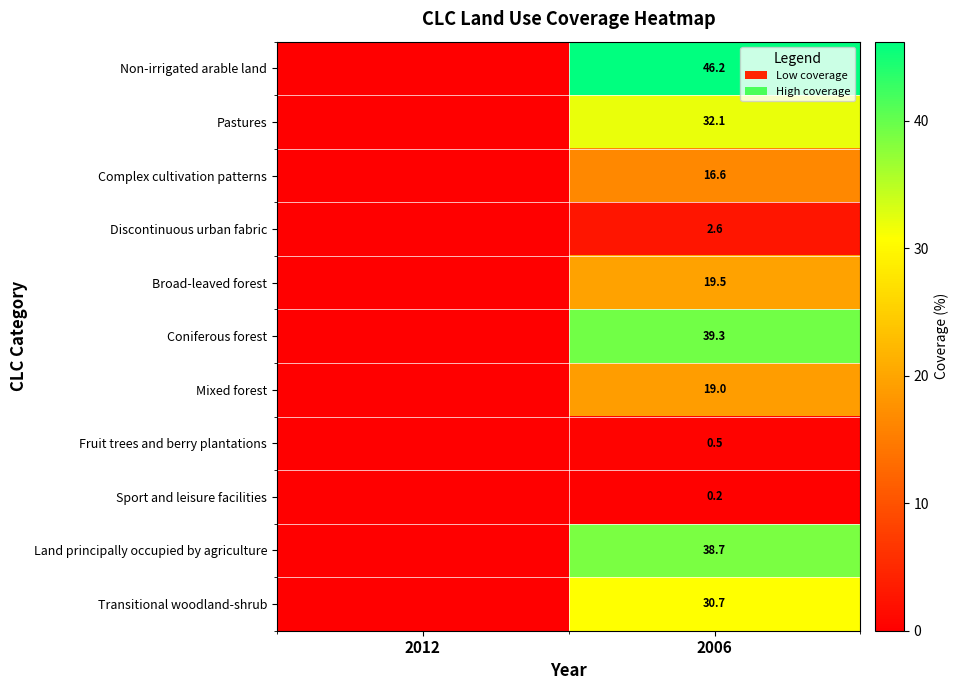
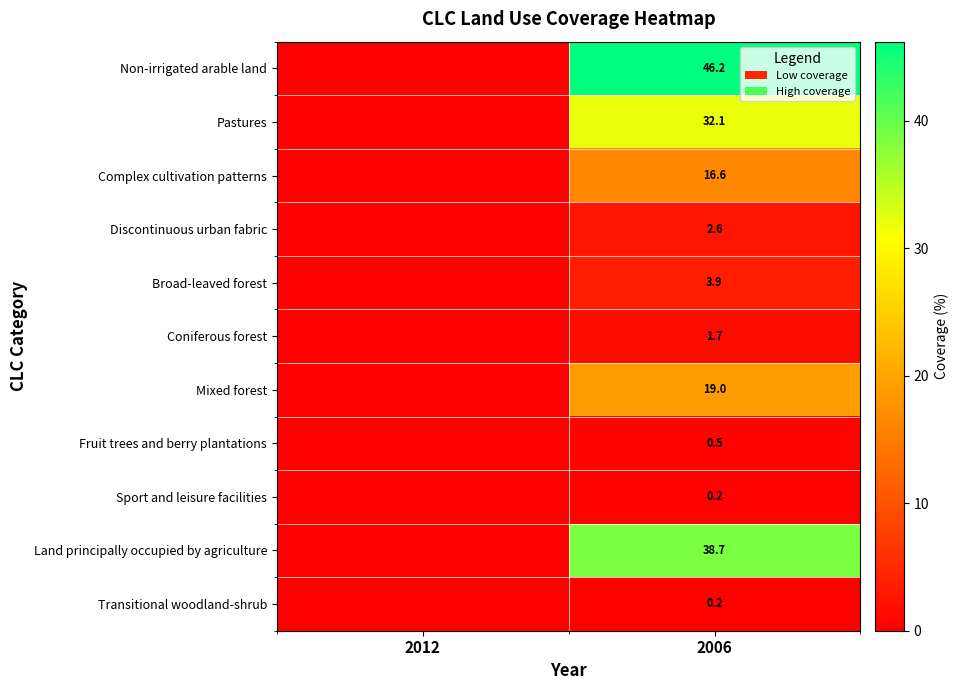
  {
    "Non-irrigated arable land": {
      "2006": 46.2
    },
    "Pastures": {
      "2006": 32.1
    },
    "Complex cultivation patterns": {
      "2006": 16.6
    },
    "Discontinuous urban fabric": {
      "2006": 2.6
    },
    "Broad-leaved forest": {
-     "2006": 19.5
+     "2006": 3.9
    },
    "Coniferous forest": {
-     "2006": 39.3
+     "2006": 1.7
    },
    "Mixed forest": {
      "2006": 19.0
    },
    "Fruit trees and berry plantations": {
      "2006": 0.5
    },
    "Sport and leisure facilities": {
      "2006": 0.2
    },
    "Land principally occupied by agriculture": {
      "2006": 38.7
    },
    "Transitional woodland-shrub": {
-     "2006": 30.7
+     "2006": 0.2
    }
  }
